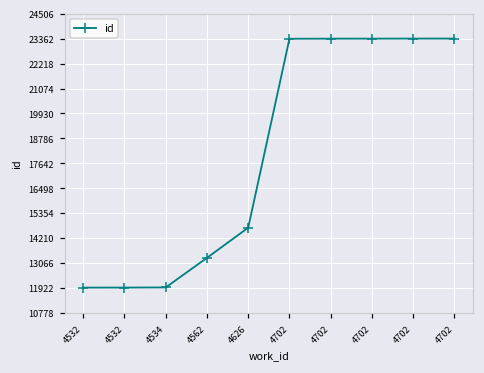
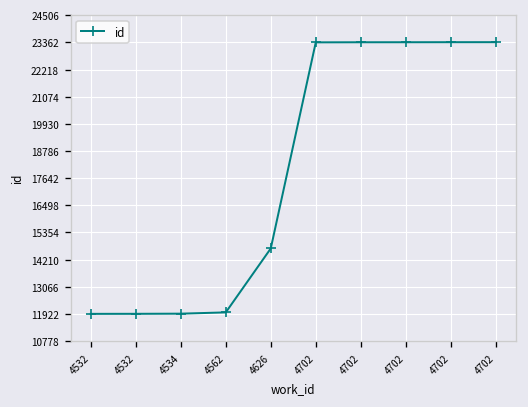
  {
    "4534": 11900,
-   "4562": 13300,
+   "4562": 12000,
    "4626": 14700
  }
